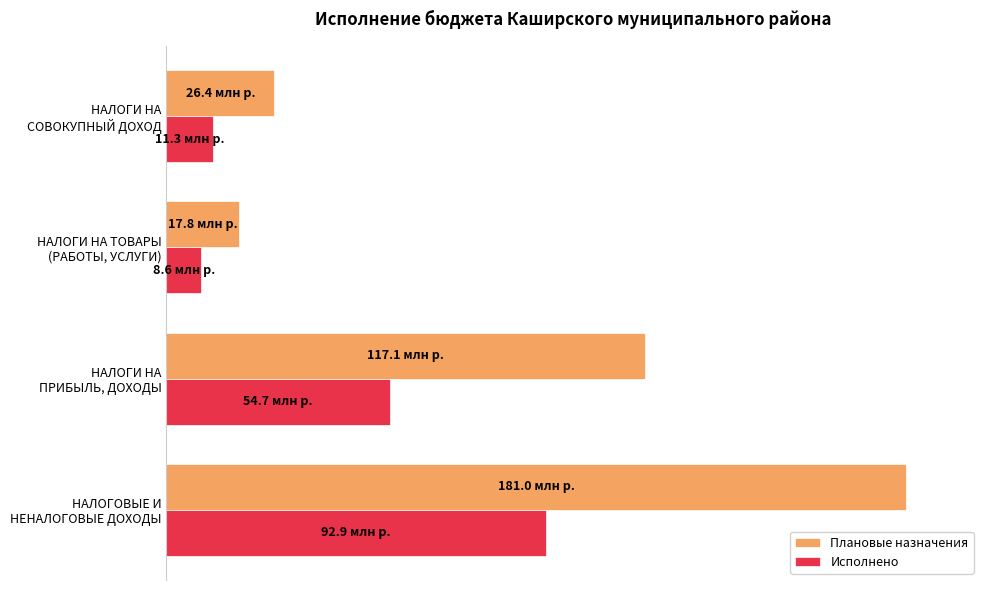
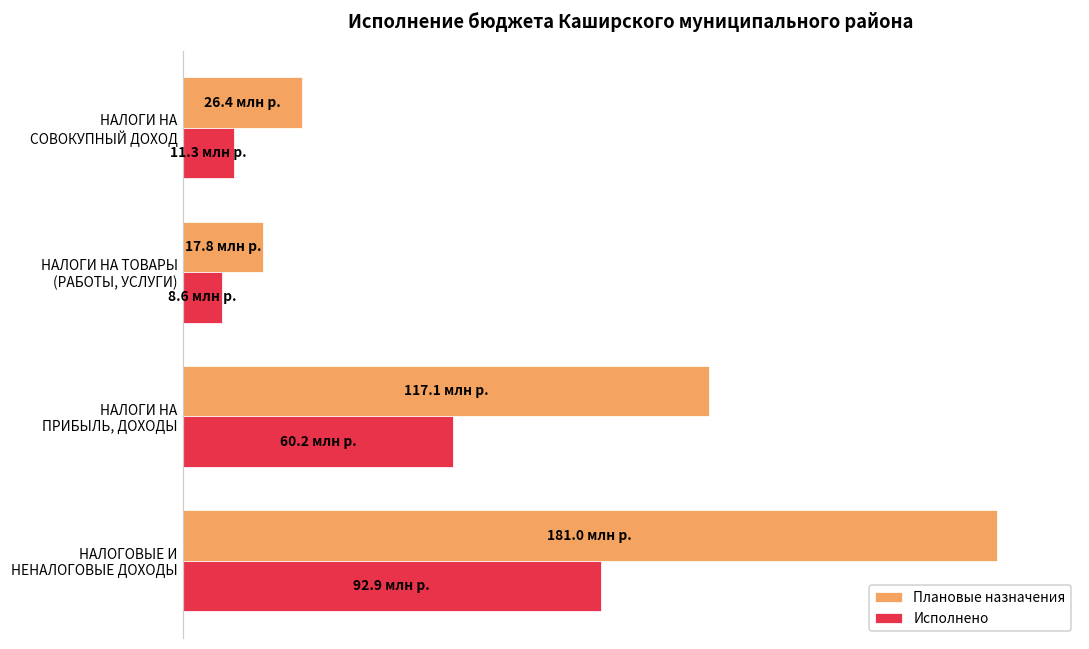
  {
    "Исполнено": {
-     "НАЛОГИ НА ПРИБЫЛЬ, ДОХОДЫ": 54.7
+     "НАЛОГИ НА ПРИБЫЛЬ, ДОХОДЫ": 60.2
    }
  }
